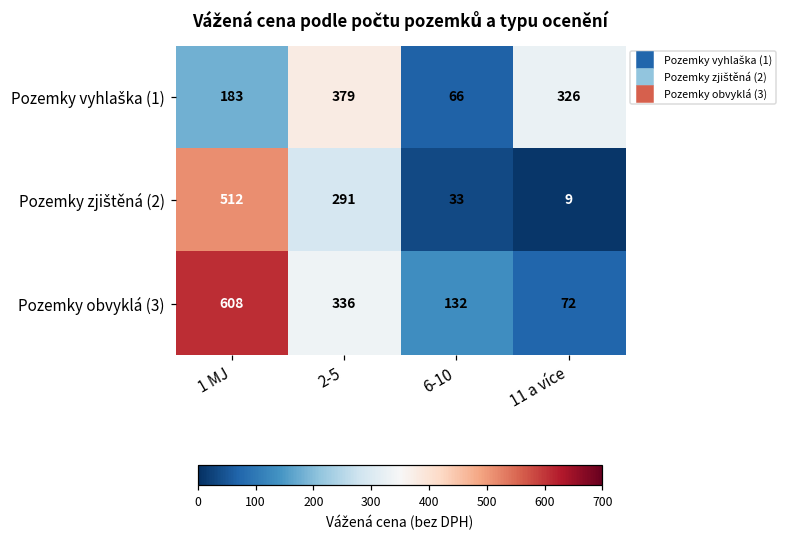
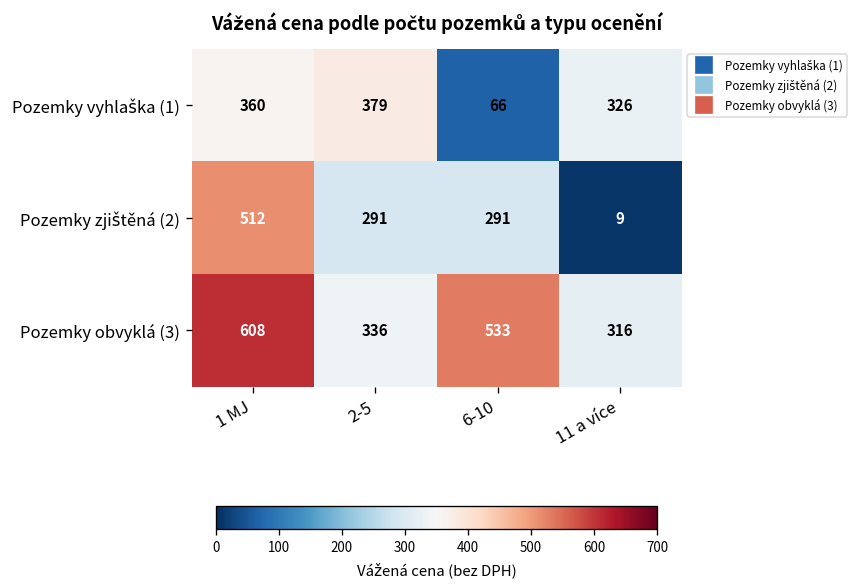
  {
    "Pozemky vyhlaška (1)": {
-     "1 MJ": 183,
+     "1 MJ": 360,
      "2-5": 379,
      "6-10": 66,
      "11 a více": 326
    },
    "Pozemky zjištěná (2)": {
      "1 MJ": 512,
      "2-5": 291,
-     "6-10": 33,
+     "6-10": 291,
      "11 a více": 9
    },
    "Pozemky obvyklá (3)": {
      "1 MJ": 608,
      "2-5": 336,
-     "6-10": 132,
-     "11 a více": 72
+     "6-10": 533,
+     "11 a více": 316
    }
  }
